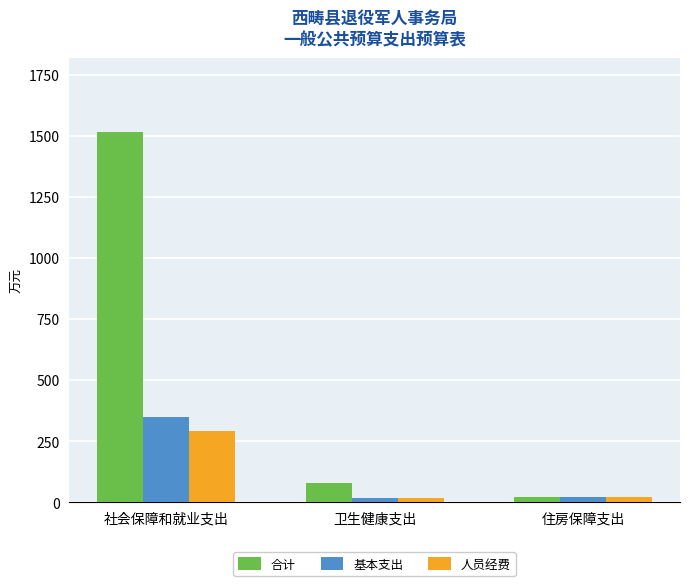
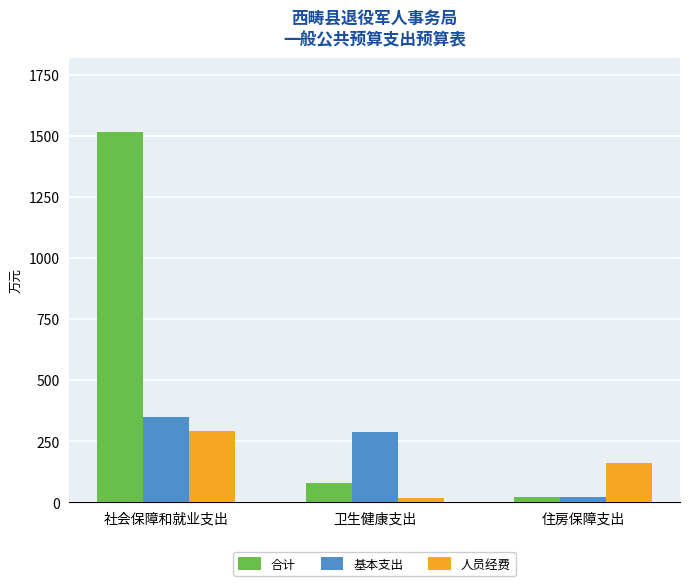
  {
    "合计": {
      "社会保障和就业支出": 1520,
      "卫生健康支出": 80,
      "住房保障支出": 20
    },
    "基本支出": {
      "社会保障和就业支出": 350,
-     "卫生健康支出": 20,
+     "卫生健康支出": 290,
      "住房保障支出": 20
    },
    "人员经费": {
      "社会保障和就业支出": 290,
      "卫生健康支出": 20,
-     "住房保障支出": 20
+     "住房保障支出": 160
    }
  }
